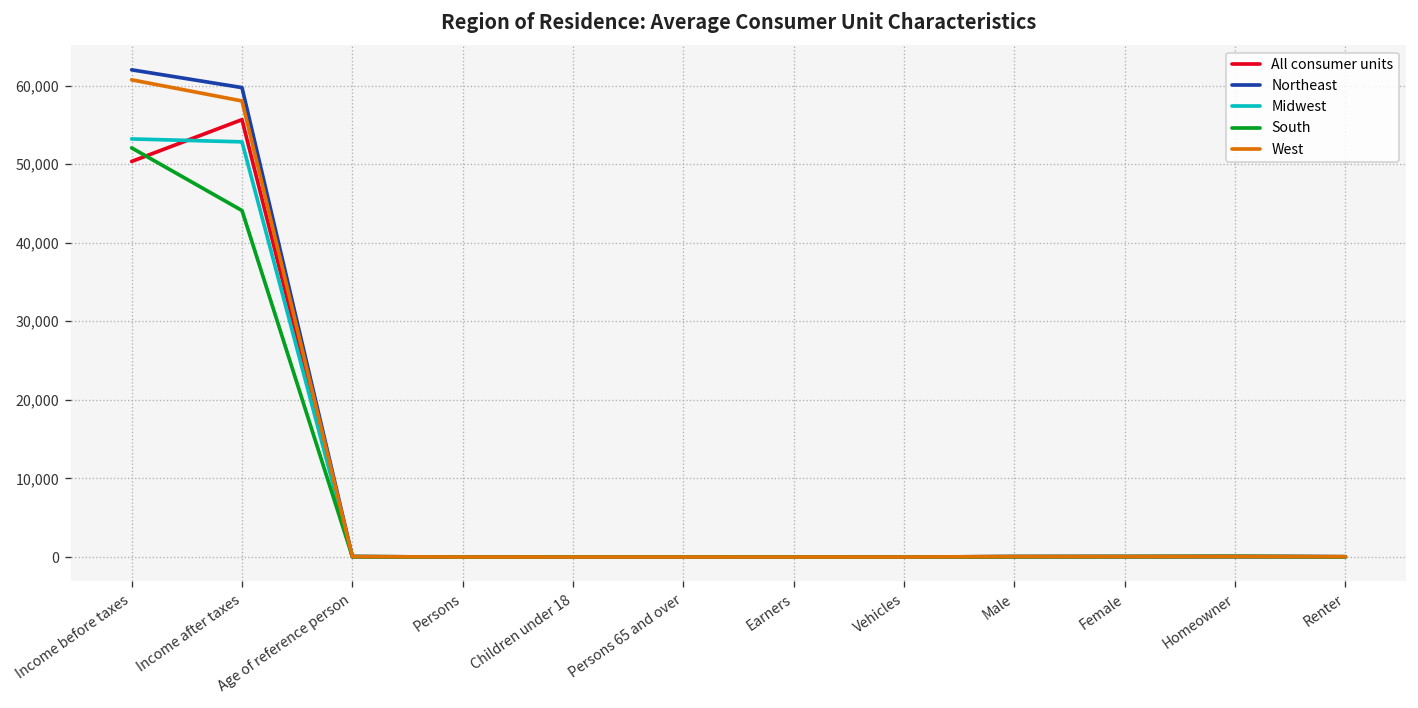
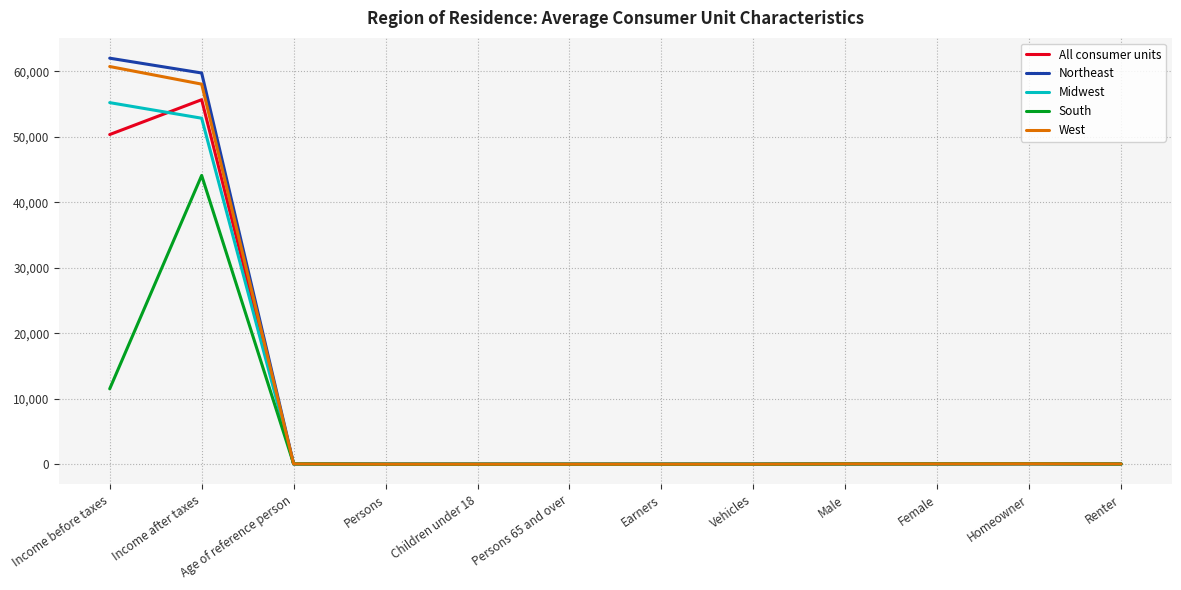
  {
    "All consumer units": {
      "Income before taxes": "50,000",
      "Income after taxes": "56,000"
    },
    "Northeast": {
      "Income before taxes": "62,000",
      "Income after taxes": "60,000"
    },
    "Midwest": {
-     "Income before taxes": "53,000",
+     "Income before taxes": "55,000",
      "Income after taxes": "53,000"
    },
    "South": {
-     "Income before taxes": "52,000",
+     "Income before taxes": "12,000",
      "Income after taxes": "44,000"
    },
    "West": {
      "Income before taxes": "61,000",
      "Income after taxes": "58,000"
    }
  }
